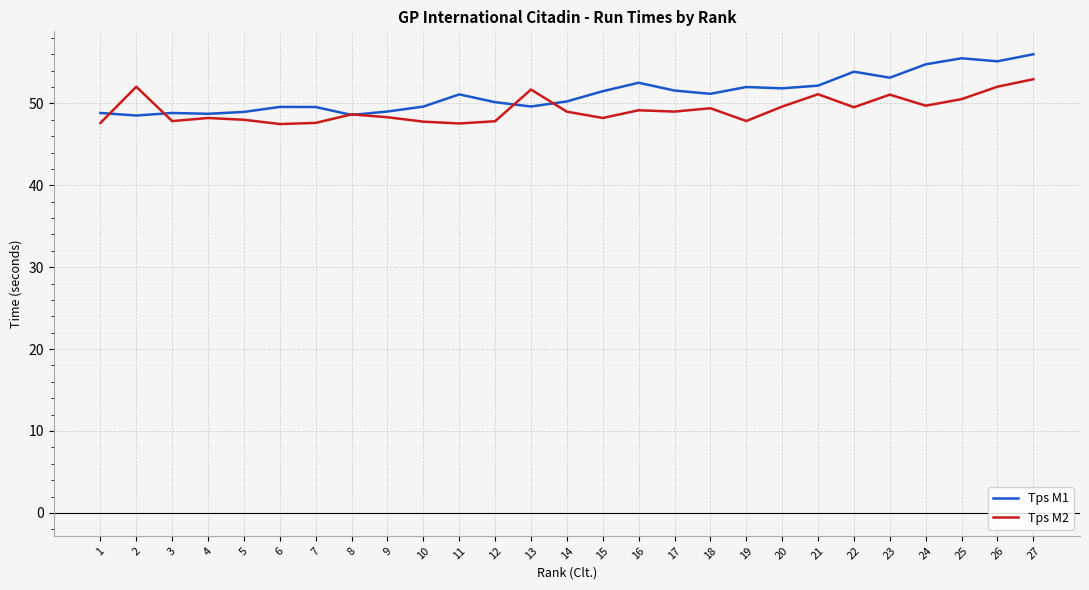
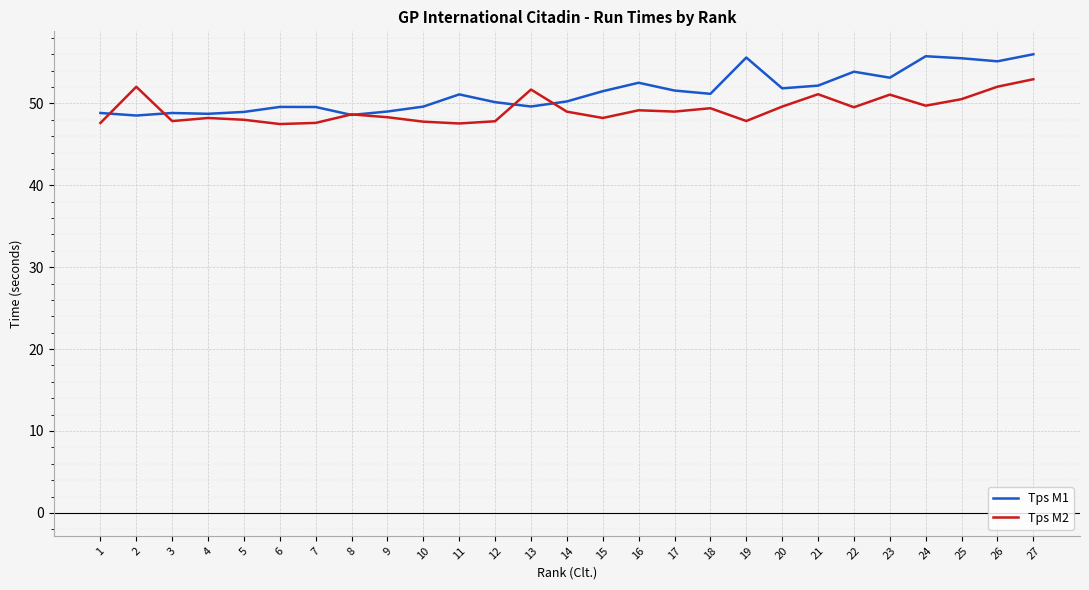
  {
    "Tps M1": {
      "1": 49,
      "2": 49,
      "3": 49,
      "4": 49,
      "5": 49,
      "6": 50,
      "7": 50,
      "9": 49,
      "10": 50,
      "11": 51,
      "12": 50,
      "13": 50,
      "14": 50,
      "15": 51,
      "16": 53,
      "17": 52,
      "18": 51,
-     "19": 52,
+     "19": 56,
      "20": 52,
      "21": 52,
      "22": 54,
      "23": 53,
-     "24": 55,
+     "24": 56,
      "25": 56,
      "26": 55,
      "27": 56
    },
    "Tps M2": {
      "1": 48,
      "2": 52,
      "3": 48,
      "4": 48,
      "5": 48,
      "6": 47,
      "7": 48,
      "9": 48,
      "10": 48,
      "11": 48,
      "12": 48,
      "13": 52,
      "14": 49,
      "15": 48,
      "16": 49,
      "17": 49,
      "18": 49,
      "19": 48,
      "20": 50,
      "21": 51,
      "22": 50,
      "23": 51,
      "24": 50,
      "25": 51,
      "26": 52,
      "27": 53
    }
  }
